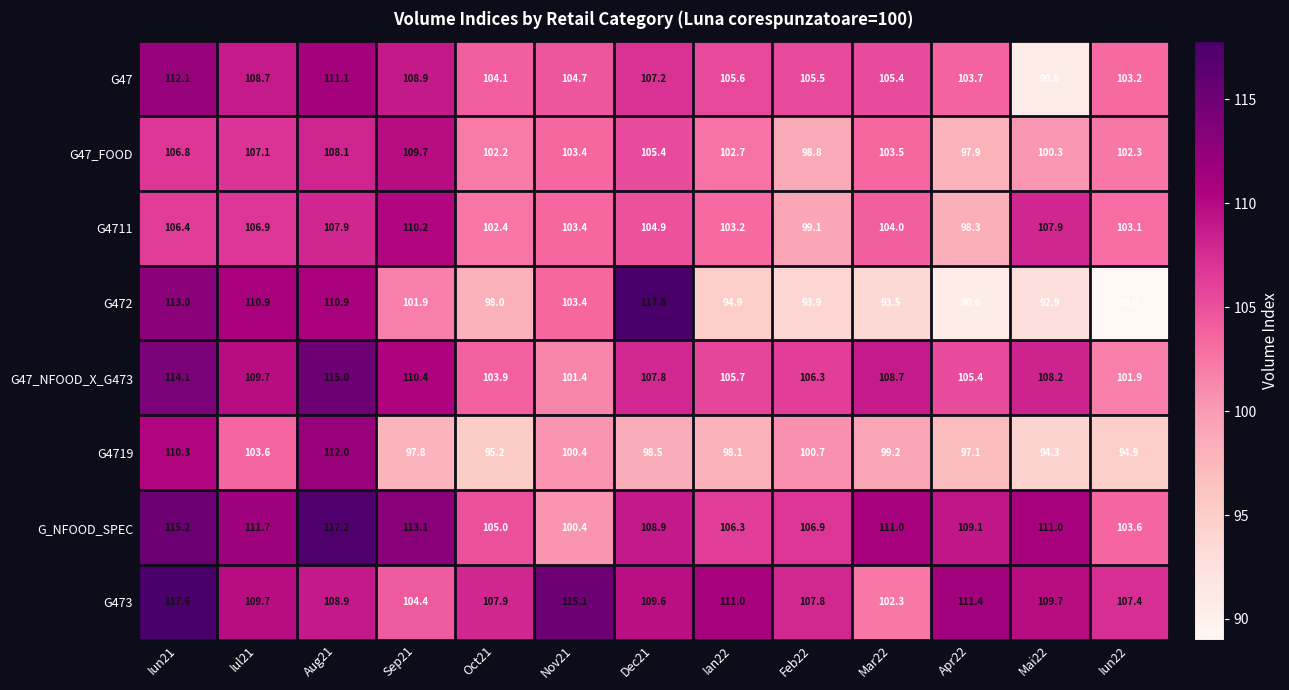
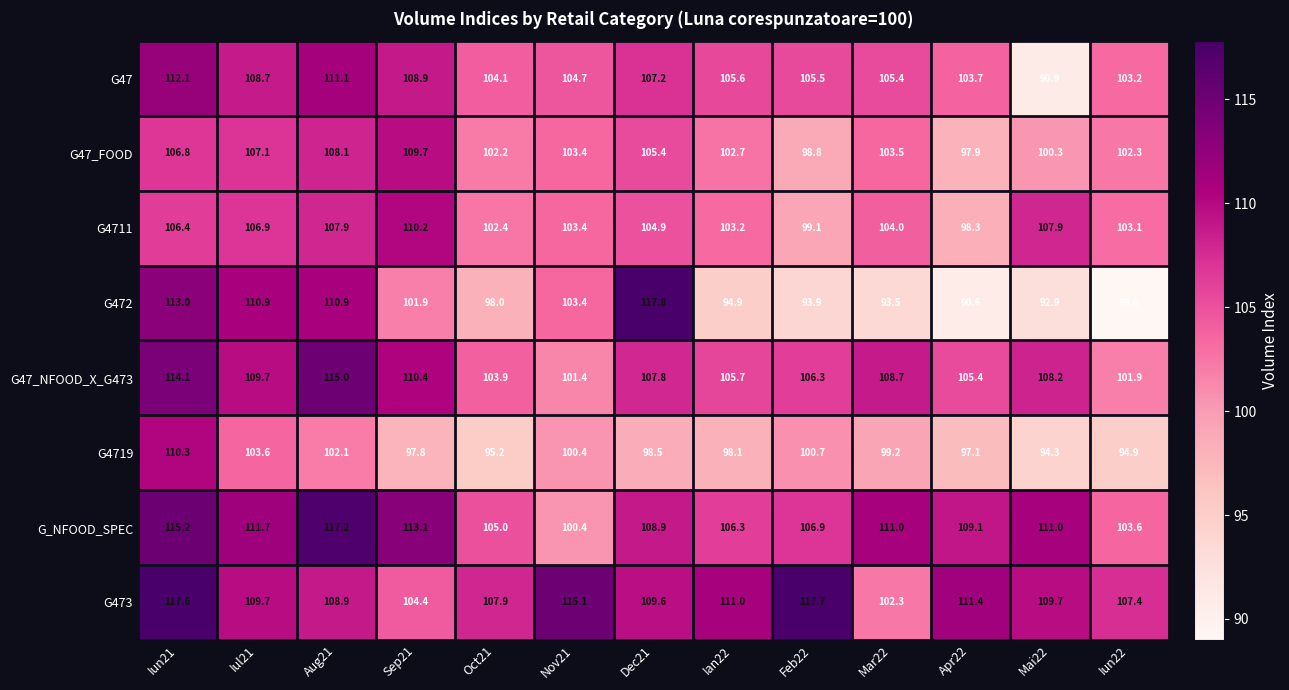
  {
    "G47": {
      "Iun21": 112.1,
      "Iul21": 108.7,
      "Aug21": 111.1,
      "Sep21": 108.9,
      "Oct21": 104.1,
      "Nov21": 104.7,
      "Dec21": 107.2,
      "Ian22": 105.6,
      "Feb22": 105.5,
      "Mar22": 105.4,
      "Apr22": 103.7,
      "Iun22": 103.2
    },
    "G47_FOOD": {
      "Iun21": 106.8,
      "Iul21": 107.1,
      "Aug21": 108.1,
      "Sep21": 109.7,
      "Oct21": 102.2,
      "Nov21": 103.4,
      "Dec21": 105.4,
      "Ian22": 102.7,
      "Feb22": 98.8,
      "Mar22": 103.5,
      "Apr22": 97.9,
      "Mai22": 100.3,
      "Iun22": 102.3
    },
    "G4711": {
      "Iun21": 106.4,
      "Iul21": 106.9,
      "Aug21": 107.9,
      "Sep21": 110.2,
      "Oct21": 102.4,
      "Nov21": 103.4,
      "Dec21": 104.9,
      "Ian22": 103.2,
      "Feb22": 99.1,
      "Mar22": 104.0,
      "Apr22": 98.3,
      "Mai22": 107.9,
      "Iun22": 103.1
    },
    "G472": {
      "Iun21": 113.0,
      "Iul21": 110.9,
      "Aug21": 110.9,
      "Sep21": 101.9,
      "Oct21": 98.0,
      "Nov21": 103.4,
      "Dec21": 117.8,
      "Ian22": 94.9
    },
    "G47_NFOOD_X_G473": {
      "Iun21": 114.1,
      "Iul21": 109.7,
      "Aug21": 115.0,
      "Sep21": 110.4,
      "Oct21": 103.9,
      "Nov21": 101.4,
      "Dec21": 107.8,
      "Ian22": 105.7,
      "Feb22": 106.3,
      "Mar22": 108.7,
      "Apr22": 105.4,
      "Mai22": 108.2,
      "Iun22": 101.9
    },
    "G4719": {
      "Iun21": 110.3,
      "Iul21": 103.6,
-     "Aug21": 112.0,
+     "Aug21": 102.1,
      "Sep21": 97.8,
      "Oct21": 95.2,
      "Nov21": 100.4,
      "Dec21": 98.5,
      "Ian22": 98.1,
      "Feb22": 100.7,
      "Mar22": 99.2,
      "Apr22": 97.1,
      "Mai22": 94.3,
      "Iun22": 94.9
    },
    "G_NFOOD_SPEC": {
      "Iun21": 115.2,
      "Iul21": 111.7,
      "Aug21": 117.2,
      "Sep21": 113.1,
      "Oct21": 105.0,
      "Nov21": 100.4,
      "Dec21": 108.9,
      "Ian22": 106.3,
      "Feb22": 106.9,
      "Mar22": 111.0,
      "Apr22": 109.1,
      "Mai22": 111.0,
      "Iun22": 103.6
    },
    "G473": {
      "Iun21": 117.6,
      "Iul21": 109.7,
      "Aug21": 108.9,
      "Sep21": 104.4,
      "Oct21": 107.9,
      "Nov21": 115.1,
      "Dec21": 109.6,
      "Ian22": 111.0,
-     "Feb22": 107.8,
+     "Feb22": 117.7,
      "Mar22": 102.3,
      "Apr22": 111.4,
      "Mai22": 109.7,
      "Iun22": 107.4
    }
  }
